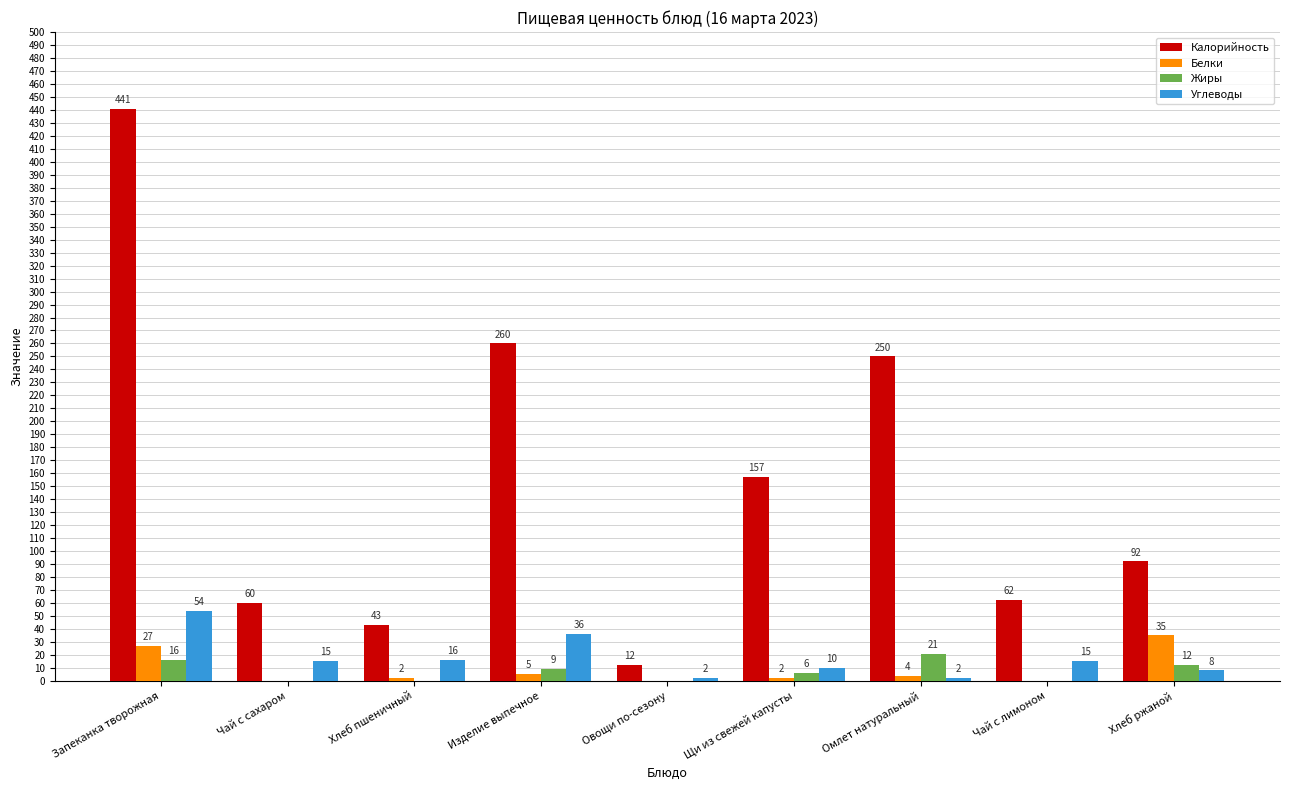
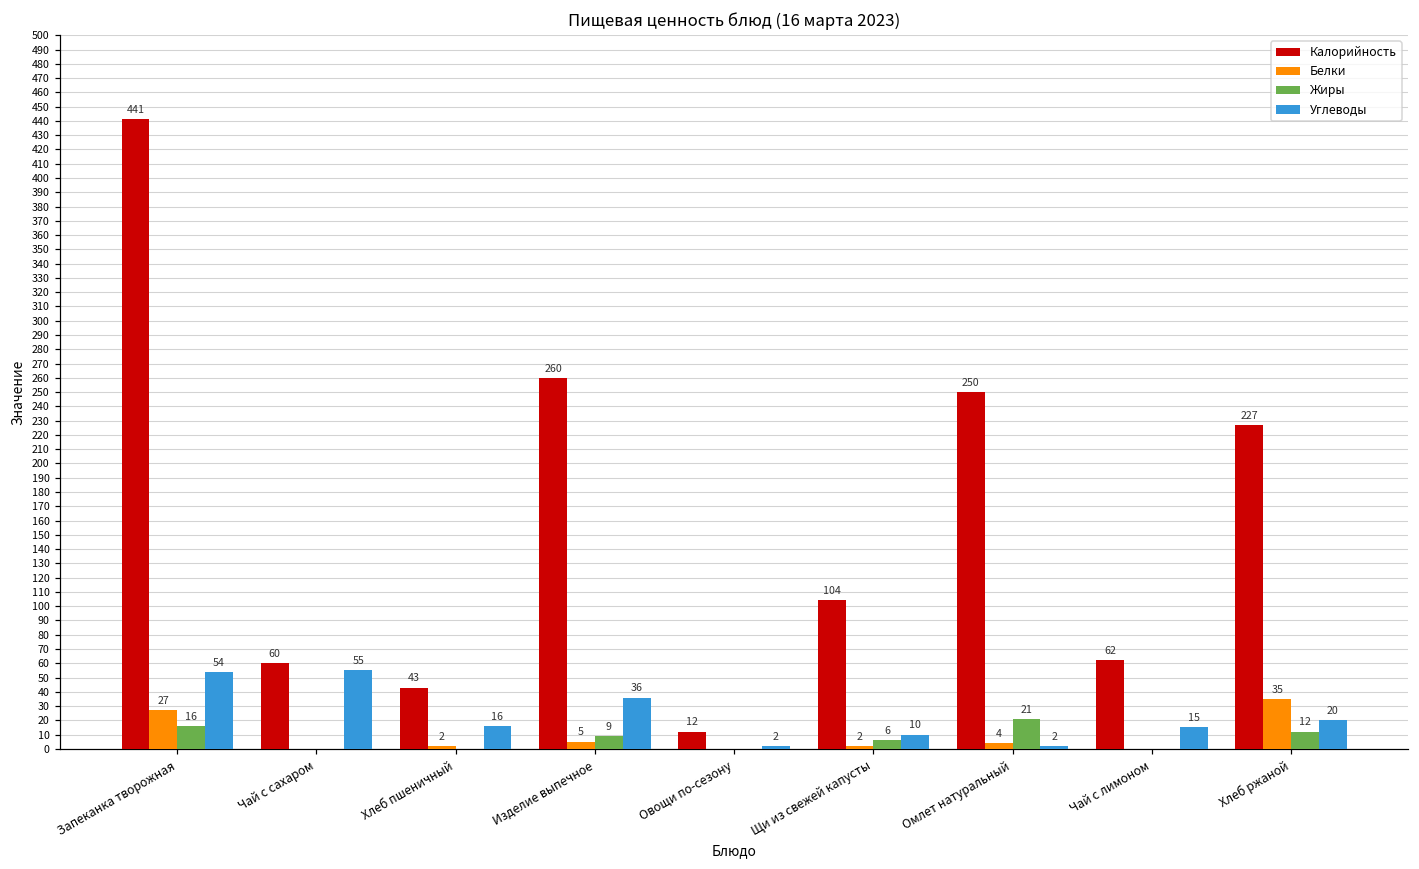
  {
    "Калорийность": {
      "Запеканка творожная": 441,
      "Чай с сахаром": 60,
      "Хлеб пшеничный": 43,
      "Изделие выпечное": 260,
      "Овощи по-сезону": 12,
-     "Щи из свежей капусты": 157,
+     "Щи из свежей капусты": 104,
      "Омлет натуральный": 250,
      "Чай с лимоном": 62,
-     "Хлеб ржаной": 92
+     "Хлеб ржаной": 227
    },
    "Белки": {
      "Запеканка творожная": 27,
      "Хлеб пшеничный": 2,
      "Изделие выпечное": 5,
      "Щи из свежей капусты": 2,
      "Омлет натуральный": 4,
      "Хлеб ржаной": 35
    },
    "Жиры": {
      "Запеканка творожная": 16,
      "Изделие выпечное": 9,
      "Щи из свежей капусты": 6,
      "Омлет натуральный": 21,
      "Хлеб ржаной": 12
    },
    "Углеводы": {
      "Запеканка творожная": 54,
-     "Чай с сахаром": 15,
+     "Чай с сахаром": 55,
      "Хлеб пшеничный": 16,
      "Изделие выпечное": 36,
      "Овощи по-сезону": 2,
      "Щи из свежей капусты": 10,
      "Омлет натуральный": 2,
      "Чай с лимоном": 15,
-     "Хлеб ржаной": 8
+     "Хлеб ржаной": 20
    }
  }
